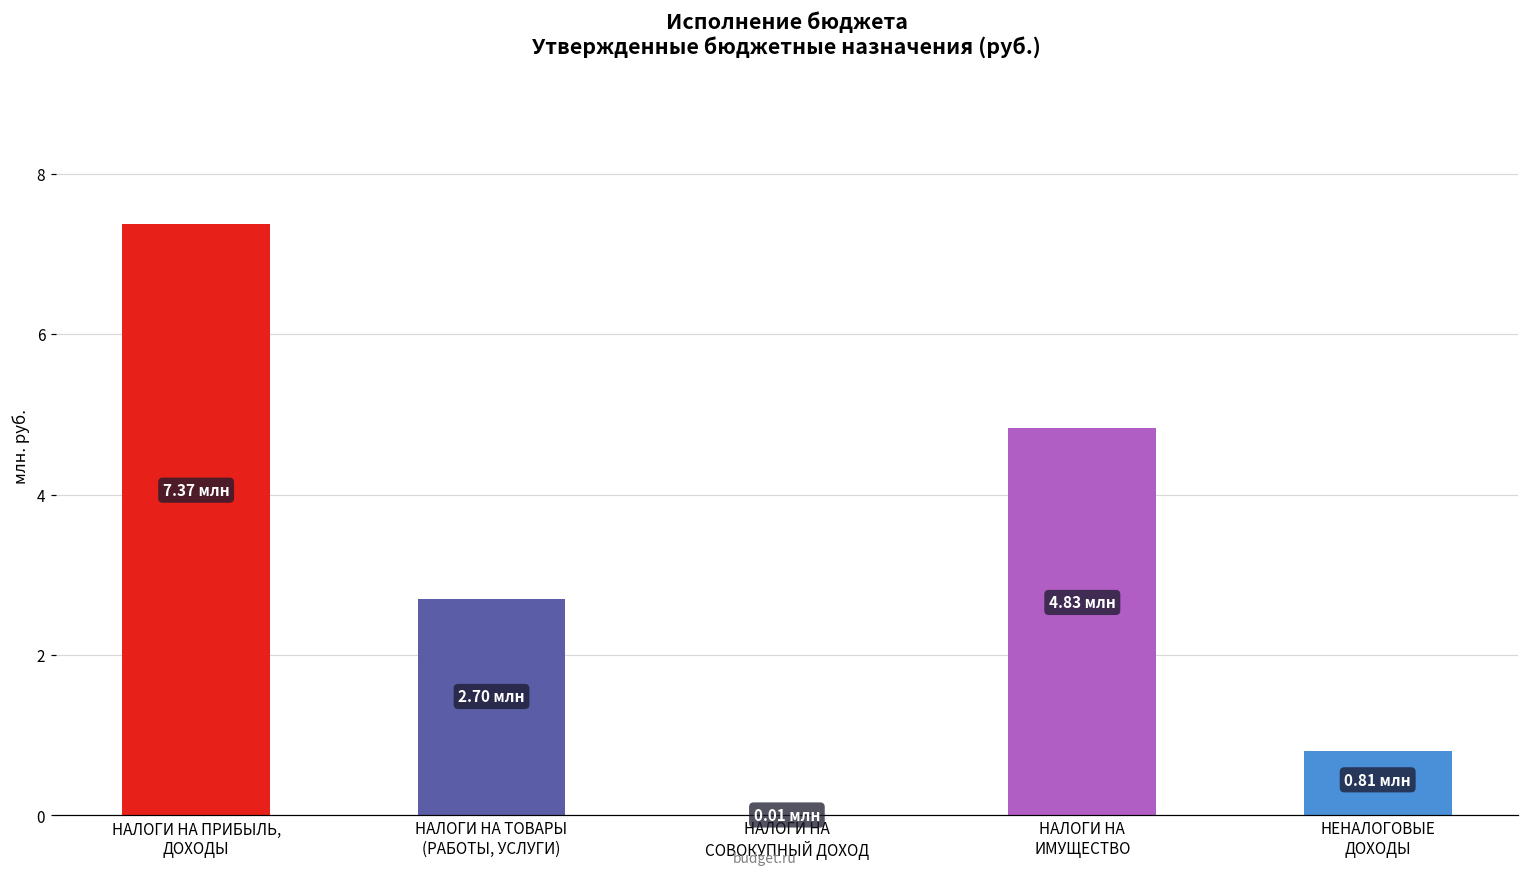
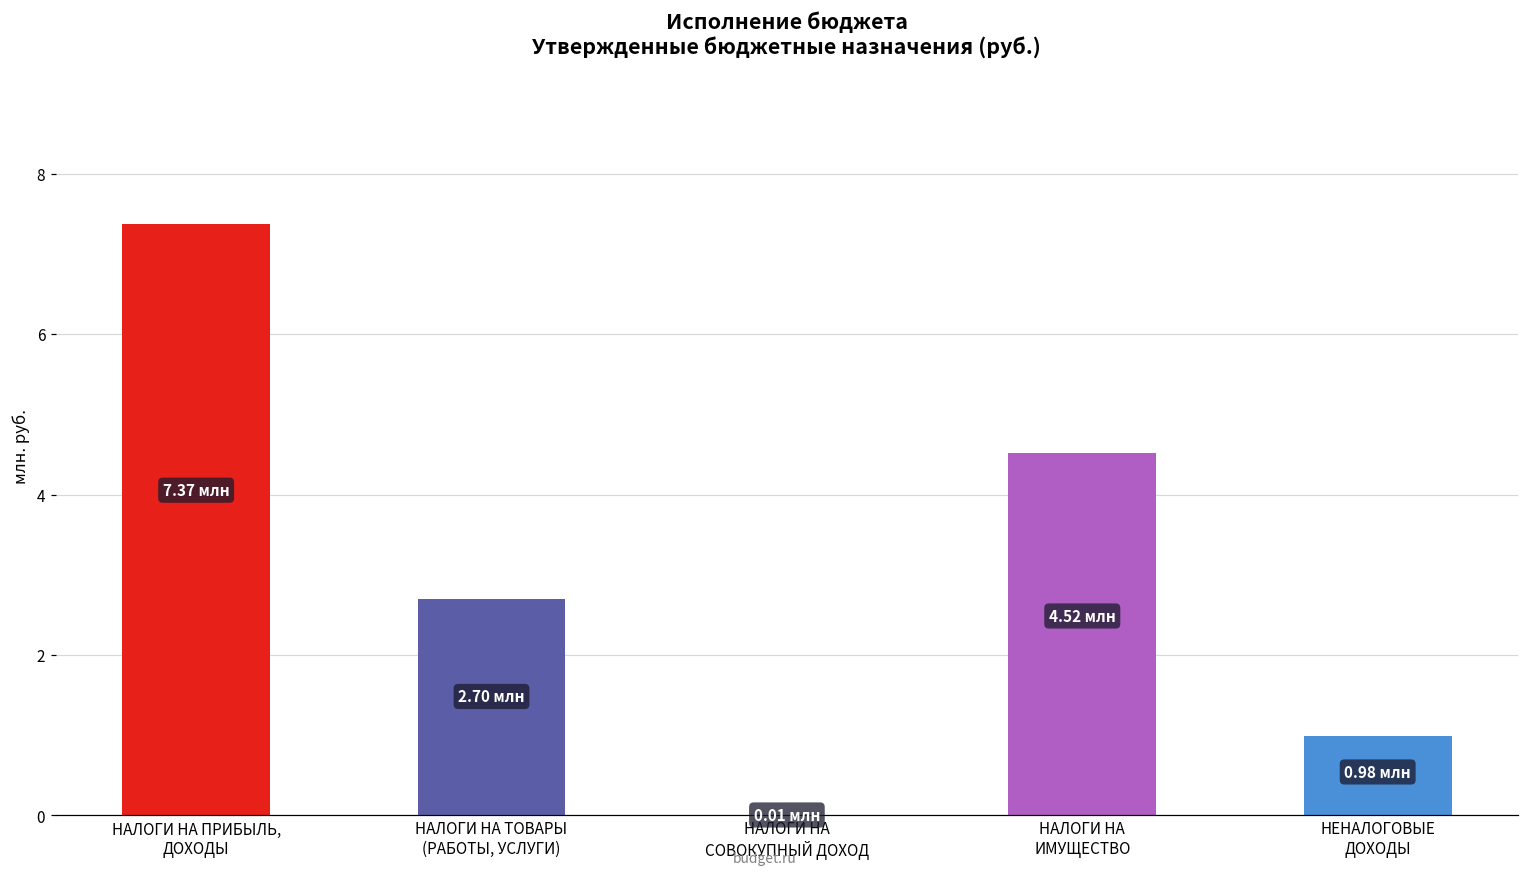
  {
-   "НАЛОГИ НА ИМУЩЕСТВО": 4.83,
-   "НЕНАЛОГОВЫЕ ДОХОДЫ": 0.81
+   "НАЛОГИ НА ИМУЩЕСТВО": 4.52,
+   "НЕНАЛОГОВЫЕ ДОХОДЫ": 0.98
  }
